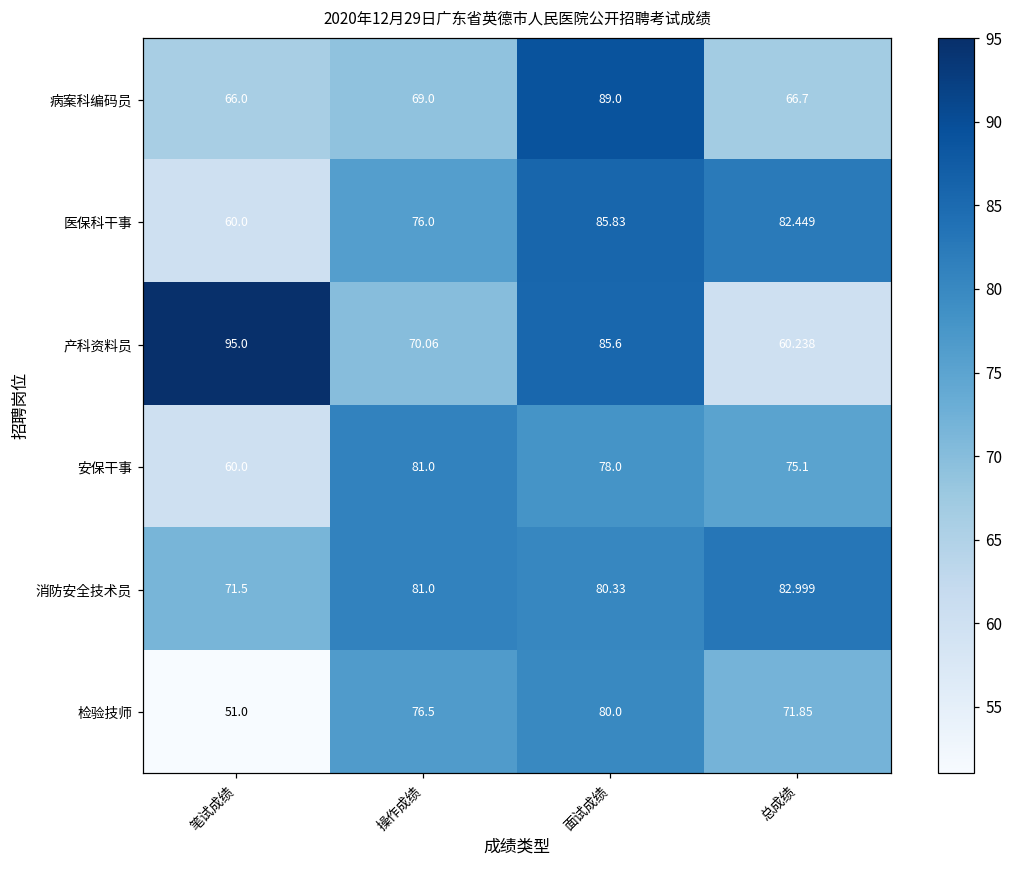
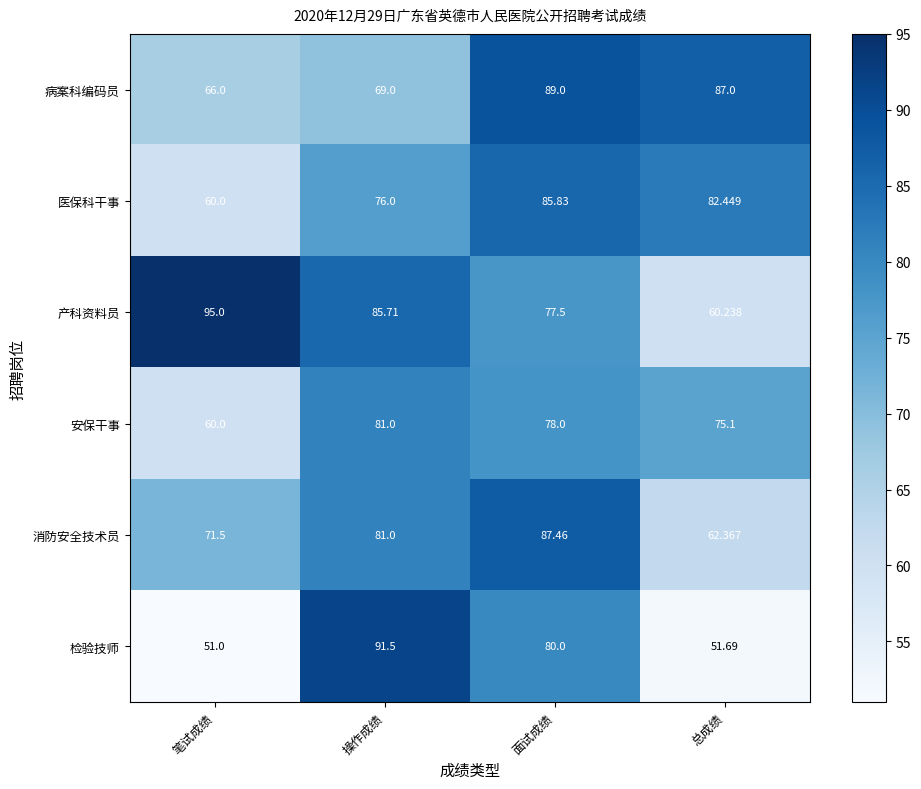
  {
    "病案科编码员": {
      "笔试成绩": 66.0,
      "操作成绩": 69.0,
      "面试成绩": 89.0,
-     "总成绩": 66.7
+     "总成绩": 87.0
    },
    "医保科干事": {
      "笔试成绩": 60.0,
      "操作成绩": 76.0,
      "面试成绩": 85.83,
      "总成绩": 82.449
    },
    "产科资料员": {
      "笔试成绩": 95.0,
-     "操作成绩": 70.06,
-     "面试成绩": 85.6,
+     "操作成绩": 85.71,
+     "面试成绩": 77.5,
      "总成绩": 60.238
    },
    "安保干事": {
      "笔试成绩": 60.0,
      "操作成绩": 81.0,
      "面试成绩": 78.0,
      "总成绩": 75.1
    },
    "消防安全技术员": {
      "笔试成绩": 71.5,
      "操作成绩": 81.0,
-     "面试成绩": 80.33,
-     "总成绩": 82.999
+     "面试成绩": 87.46,
+     "总成绩": 62.367
    },
    "检验技师": {
      "笔试成绩": 51.0,
-     "操作成绩": 76.5,
+     "操作成绩": 91.5,
      "面试成绩": 80.0,
-     "总成绩": 71.85
+     "总成绩": 51.69
    }
  }
